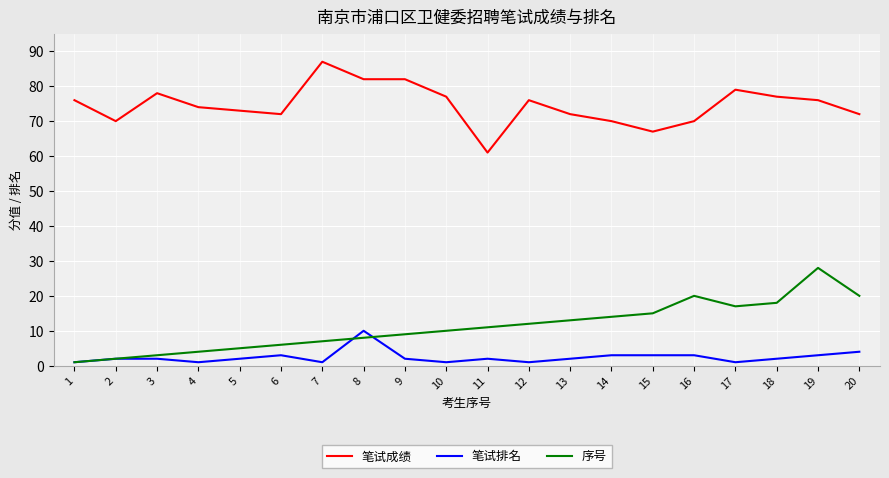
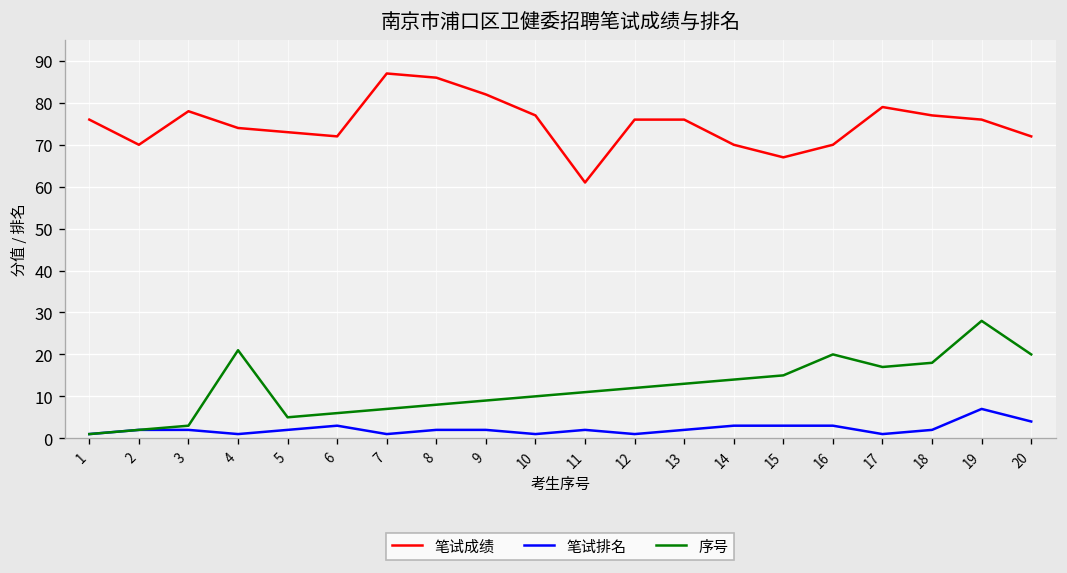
  {
    "笔试成绩": {
      "1": 76,
      "2": 70,
      "3": 78,
      "4": 74,
      "5": 73,
      "6": 72,
      "7": 87,
-     "8": 82,
+     "8": 86,
      "9": 82,
      "10": 77,
      "11": 61,
      "12": 76,
-     "13": 72,
+     "13": 76,
      "14": 70,
      "15": 67,
      "16": 70,
      "17": 79,
      "18": 77,
      "19": 76,
      "20": 72
    },
    "笔试排名": {
      "3": 2,
      "4": 1,
      "5": 2,
      "6": 3,
      "7": 1,
-     "8": 10,
+     "8": 2,
      "9": 2,
      "10": 1,
      "11": 2,
      "12": 1,
      "13": 2,
      "14": 3,
      "15": 3,
      "16": 3,
      "17": 1,
      "18": 2,
-     "19": 3,
+     "19": 7,
      "20": 4
    },
    "序号": {
      "3": 3,
-     "4": 4,
+     "4": 21,
      "5": 5,
      "6": 6,
      "7": 7,
      "8": 8,
      "9": 9,
      "10": 10,
      "11": 11,
      "12": 12,
      "13": 13,
      "14": 14,
      "15": 15,
      "16": 20,
      "17": 17,
      "18": 18,
      "19": 28,
      "20": 20
    }
  }
